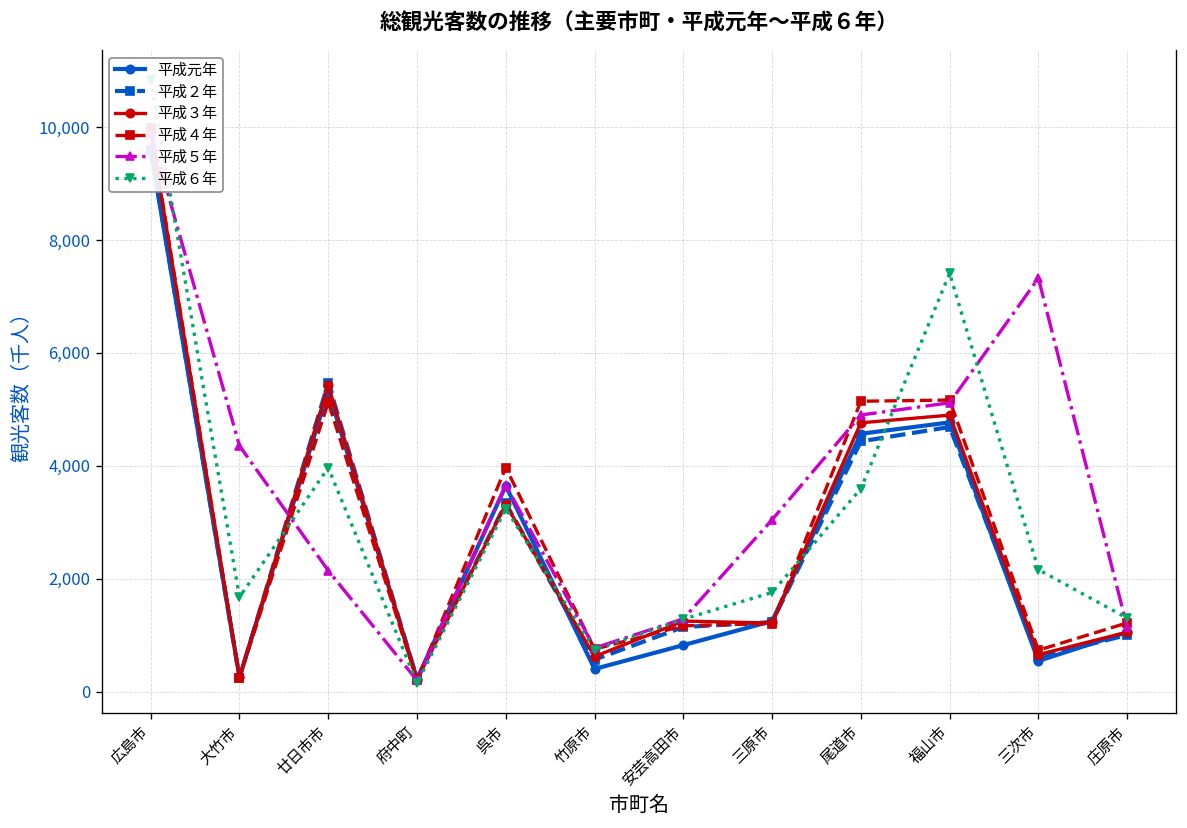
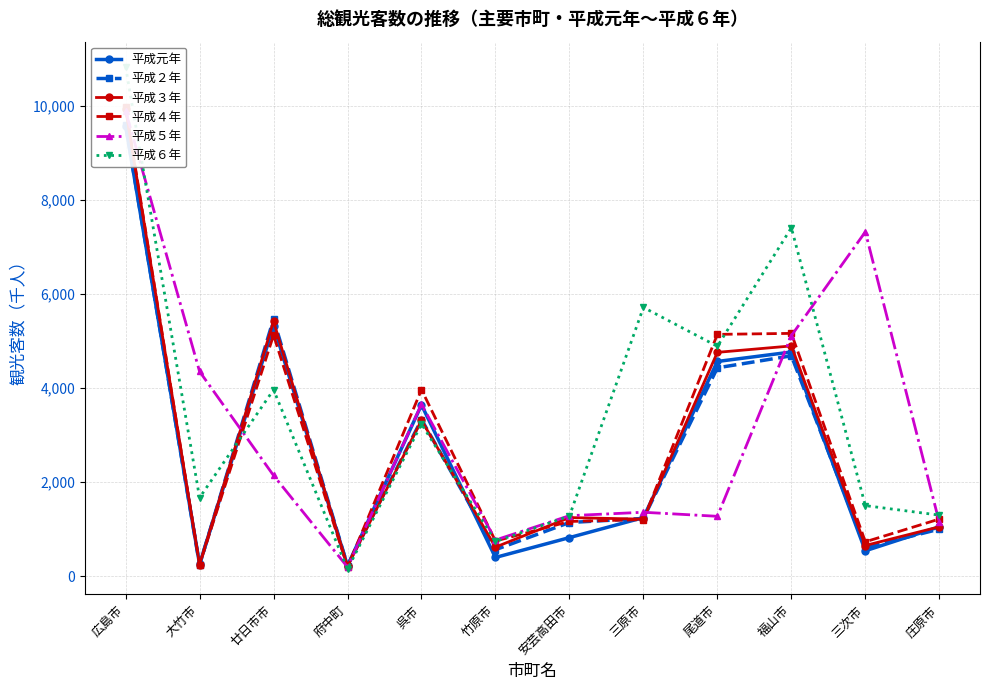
  {
    "平成５年": {
      "大竹市": "4,400",
      "廿日市市": "2,100",
-     "三原市": "3,000",
-     "尾道市": "4,900",
+     "三原市": "1,400",
+     "尾道市": "1,300",
      "三次市": "7,300",
      "庄原市": "1,100"
    },
    "平成６年": {
      "大竹市": "1,700",
      "廿日市市": "4,000",
      "呉市": "3,200",
-     "三原市": "1,800",
-     "尾道市": "3,600",
+     "三原市": "5,700",
+     "尾道市": "4,900",
      "福山市": "7,400",
-     "三次市": "2,200",
+     "三次市": "1,500",
      "庄原市": "1,300"
    }
  }
